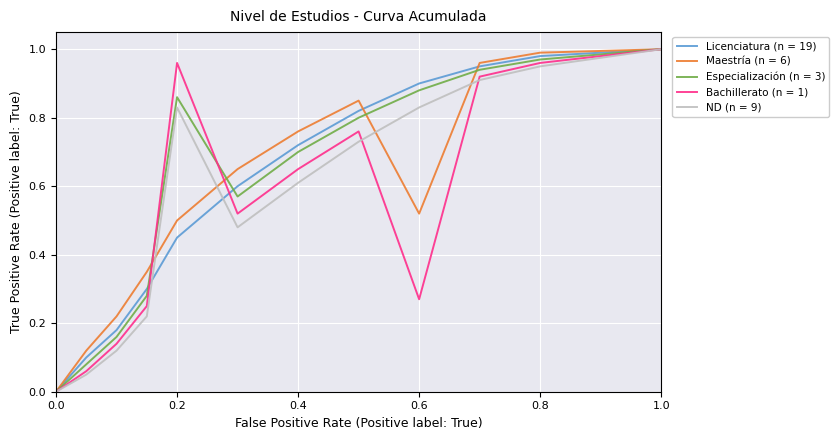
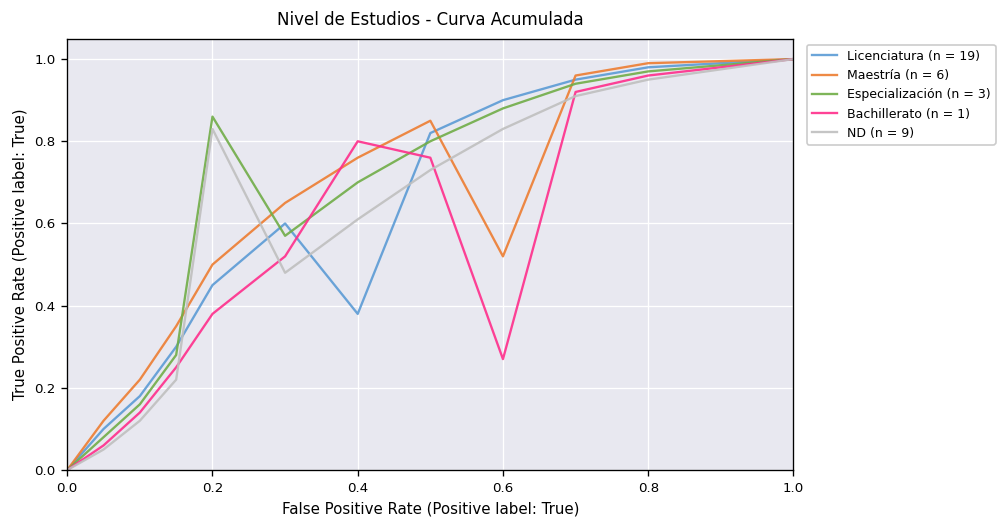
  {
    "Licenciatura (n = 19)": {
      "0.2": 0.45,
-     "0.4": 0.72,
+     "0.4": 0.38,
      "0.6": 0.90,
      "0.8": 0.98
    },
    "Maestría (n = 6)": {
      "0.2": 0.50,
      "0.4": 0.76,
      "0.6": 0.52,
      "0.8": 0.99
    },
    "Especialización (n = 3)": {
      "0.2": 0.86,
      "0.4": 0.70,
      "0.6": 0.88,
      "0.8": 0.97
    },
    "Bachillerato (n = 1)": {
-     "0.2": 0.96,
-     "0.4": 0.65,
+     "0.2": 0.38,
+     "0.4": 0.80,
      "0.6": 0.27,
      "0.8": 0.96
    },
    "ND (n = 9)": {
      "0.2": 0.83,
      "0.4": 0.61,
      "0.6": 0.83,
      "0.8": 0.95
    }
  }
